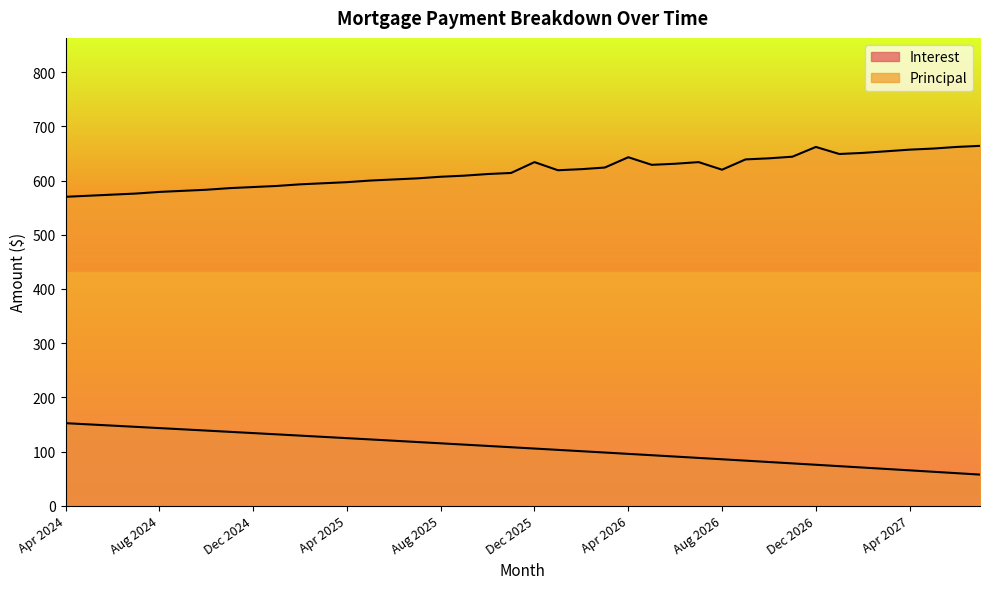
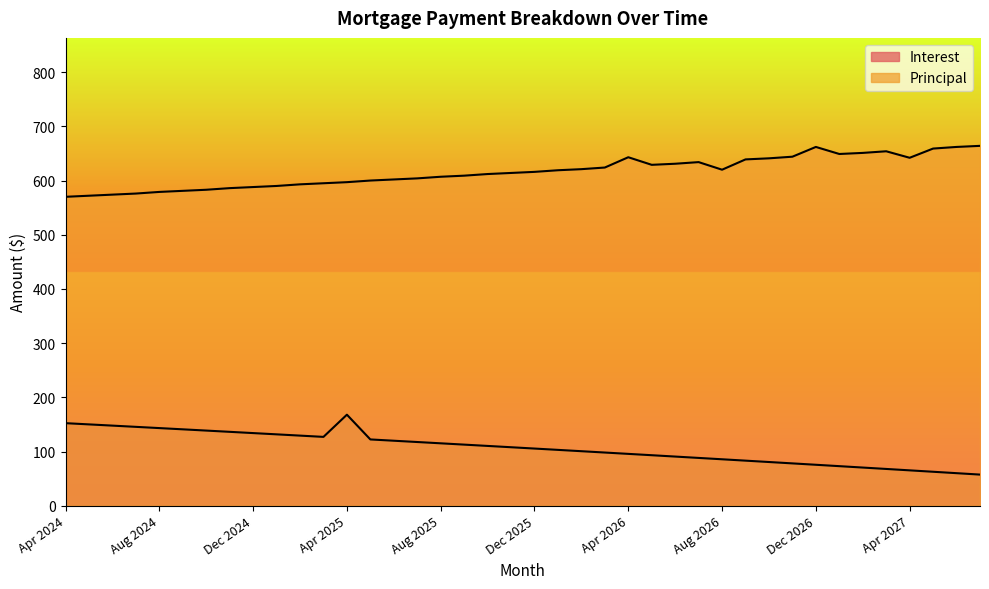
  {
    "Interest": {
      "Apr 2024": 150,
      "Aug 2024": 140,
      "Dec 2024": 130,
-     "Apr 2025": 120,
+     "Apr 2025": 170,
      "Aug 2025": 120,
      "Dec 2025": 110,
      "Apr 2026": 100,
      "Aug 2026": 90,
      "Dec 2026": 80,
      "Apr 2027": 70
    },
    "Principal": {
      "Apr 2024": 570,
      "Aug 2024": 580,
      "Dec 2024": 590,
      "Apr 2025": 600,
      "Aug 2025": 610,
-     "Dec 2025": 630,
+     "Dec 2025": 620,
      "Apr 2026": 640,
      "Aug 2026": 620,
      "Dec 2026": 660,
-     "Apr 2027": 660
+     "Apr 2027": 640
    }
  }
